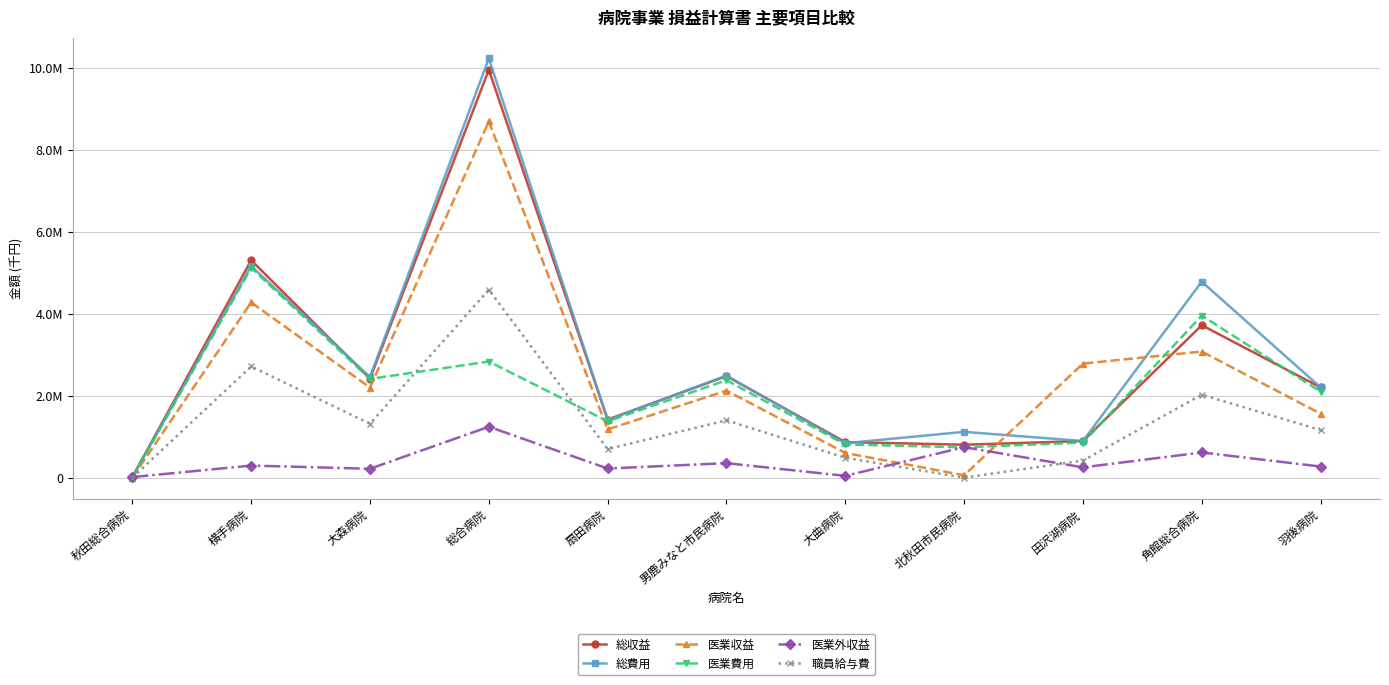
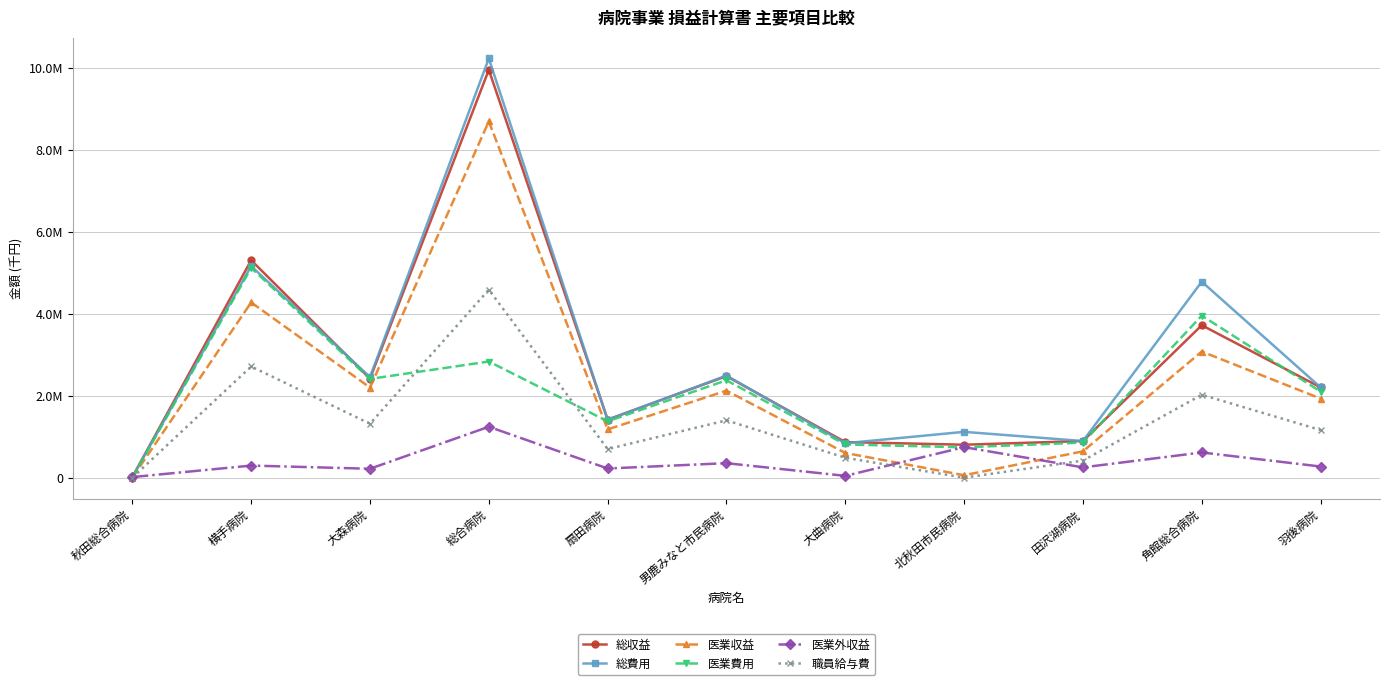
  {
    "総収益": {
      "横手病院": 5300000,
      "総合病院": 9900000,
      "角館総合病院": 3700000
    },
    "総費用": {
      "総合病院": 10200000,
      "北秋田市民病院": 1100000,
      "角館総合病院": 4800000
    },
    "医業収益": {
      "横手病院": 4300000,
      "大森病院": 2200000,
      "総合病院": 8700000,
      "扇田病院": 1200000,
      "男鹿みなと市民病院": 2100000,
      "大曲病院": 600000,
-     "田沢湖病院": 2800000,
+     "田沢湖病院": 600000,
      "角館総合病院": 3100000,
-     "羽後病院": 1600000
+     "羽後病院": 1900000
    },
    "医業費用": {
      "総合病院": 2800000,
      "男鹿みなと市民病院": 2400000,
      "角館総合病院": 4000000,
      "羽後病院": 2100000
    },
    "医業外収益": {
      "横手病院": 300000,
      "大森病院": 200000,
      "総合病院": 1200000,
      "扇田病院": 200000,
      "男鹿みなと市民病院": 400000,
      "大曲病院": 0,
      "田沢湖病院": 300000,
      "角館総合病院": 600000,
      "羽後病院": 300000
    },
    "職員給与費": {
      "横手病院": 2700000,
      "大森病院": 1300000,
      "総合病院": 4600000,
      "扇田病院": 700000,
      "男鹿みなと市民病院": 1400000,
      "大曲病院": 500000,
      "田沢湖病院": 400000,
      "角館総合病院": 2000000,
      "羽後病院": 1200000
    }
  }
